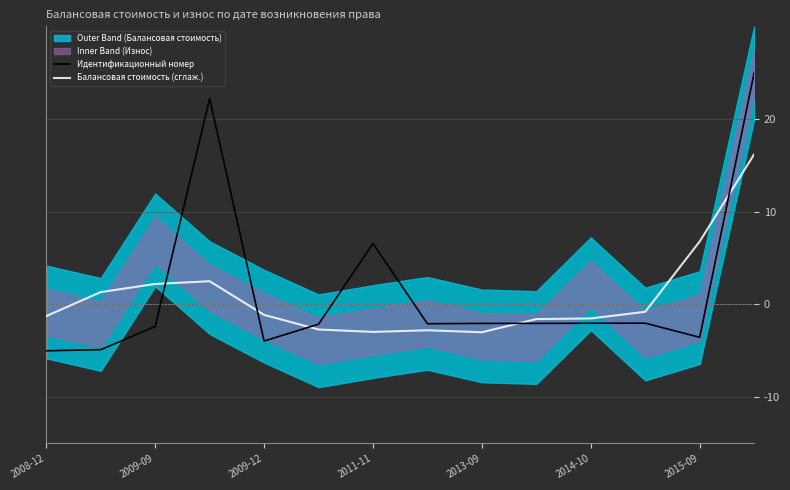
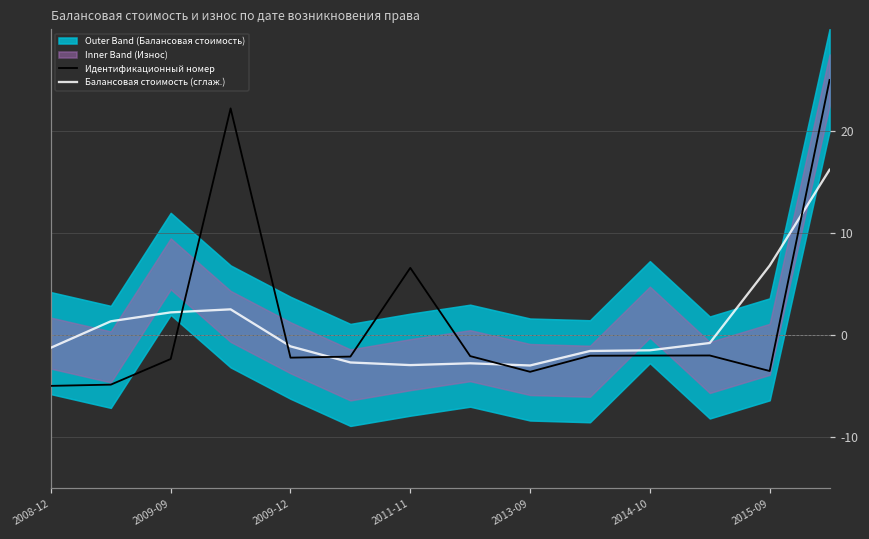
  {
    "Идентификационный номер": {
      "2008-12": -5,
      "2009-09": -2,
-     "2009-12": -4,
+     "2009-12": -2,
      "2011-11": 7,
-     "2013-09": -2,
+     "2013-09": -4,
      "2014-10": -2,
      "2015-09": -4
    },
    "Балансовая стоимость (сглаж.)": {
      "2008-12": -1,
      "2009-09": 2,
      "2009-12": -1,
      "2011-11": -3,
      "2013-09": -3,
      "2014-10": -2,
      "2015-09": 7
    }
  }
